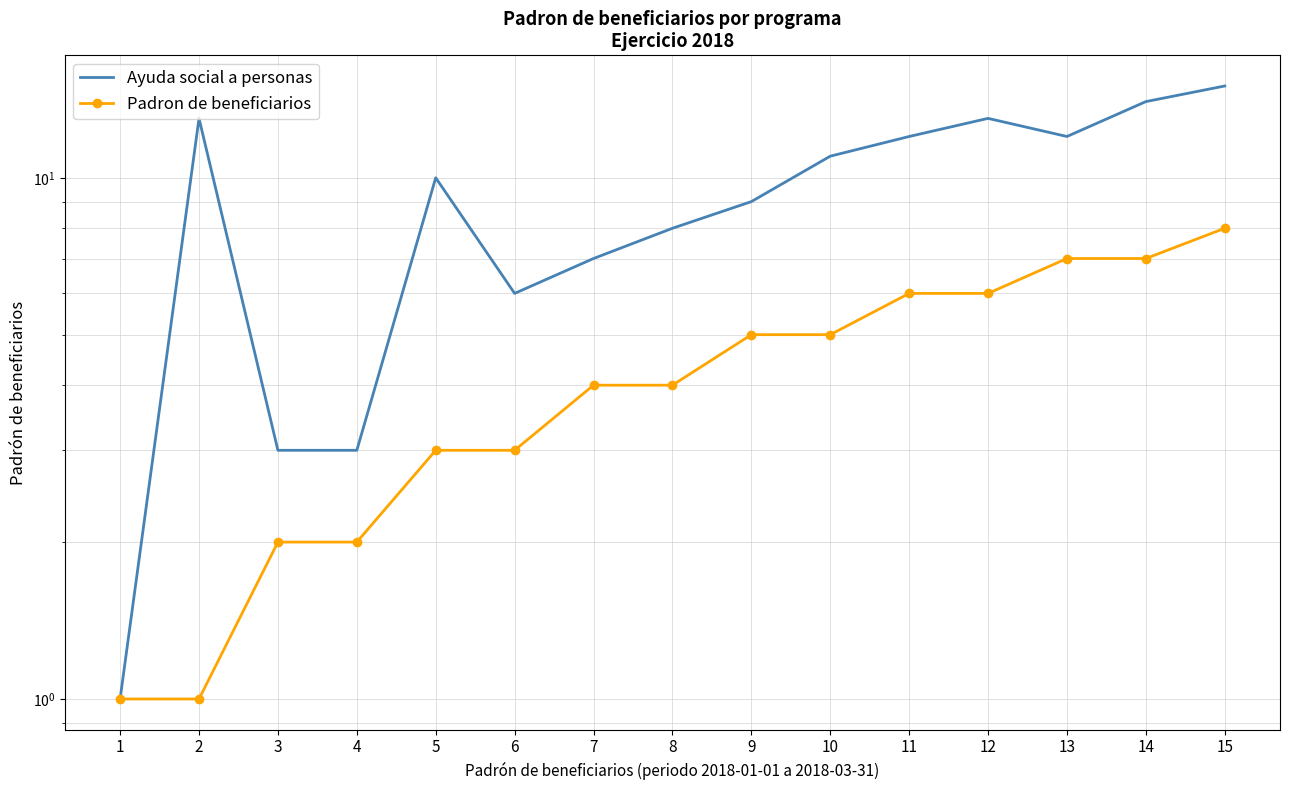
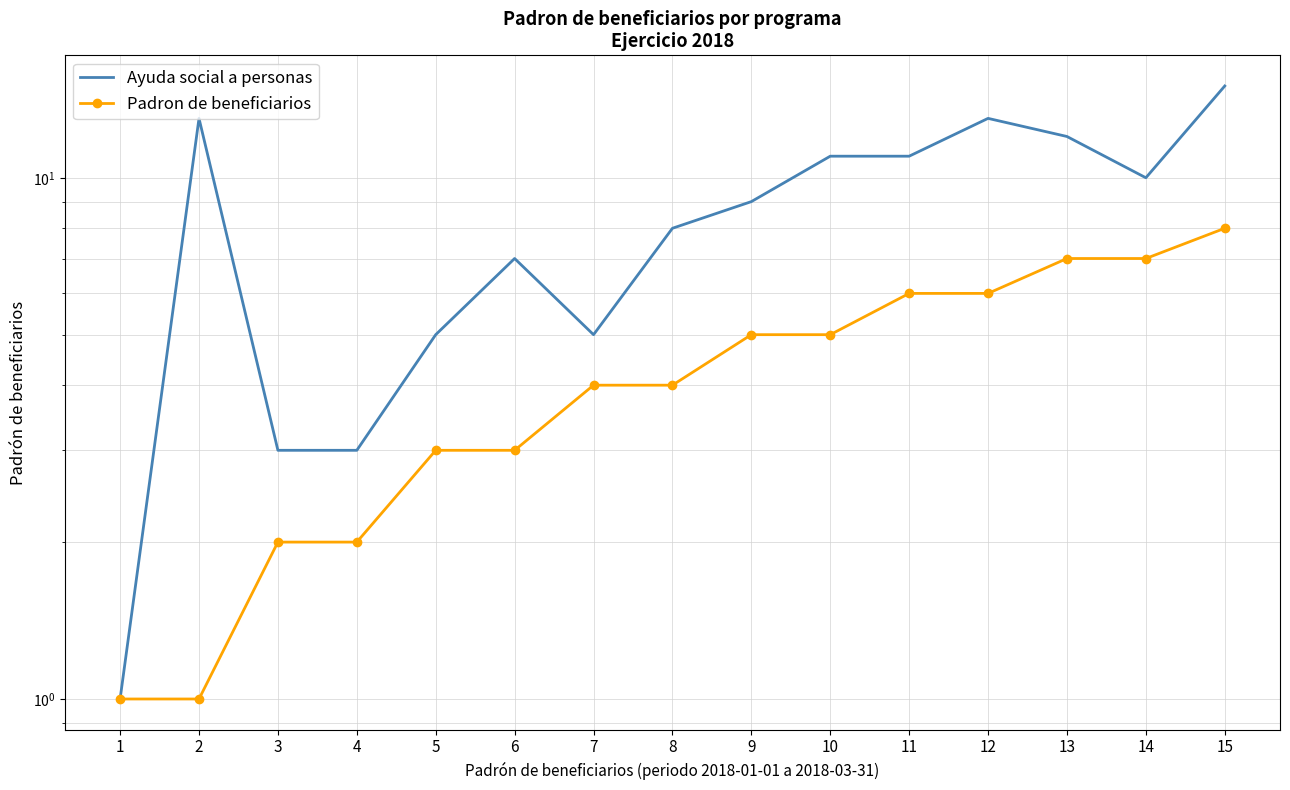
  {
    "Ayuda social a personas": {
      "3": 3,
      "4": 3,
-     "5": 10,
-     "6": 6,
-     "7": 7,
+     "5": 5,
+     "6": 7,
+     "7": 5,
      "8": 8,
      "9": 9,
      "10": 11,
-     "11": 12,
+     "11": 11,
      "12": 13,
      "13": 12,
-     "14": 14,
+     "14": 10,
      "15": 15
    },
    "Padron de beneficiarios": {
      "2": 1,
      "3": 2,
      "4": 2,
      "5": 3,
      "6": 3,
      "7": 4,
      "8": 4,
      "9": 5,
      "10": 5,
      "11": 6,
      "12": 6,
      "13": 7,
      "14": 7,
      "15": 8
    }
  }
